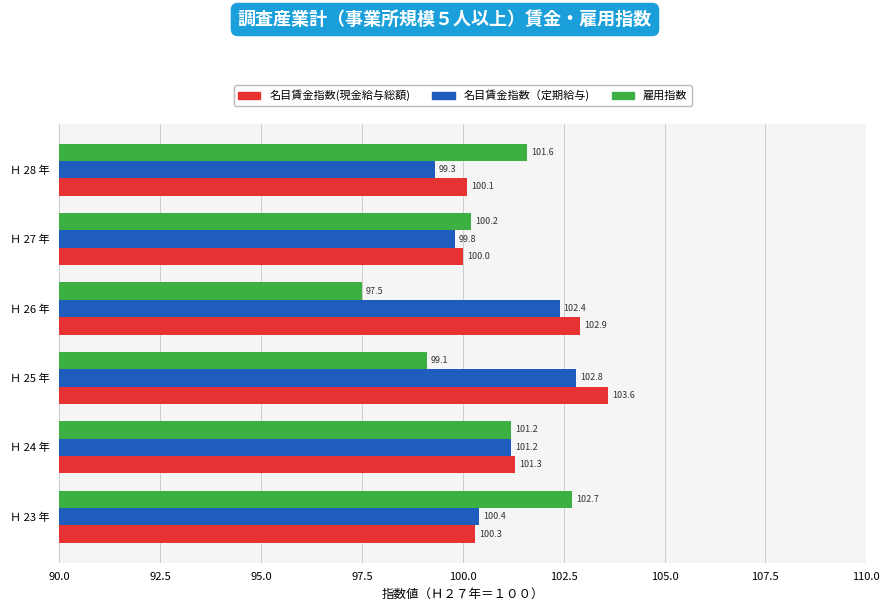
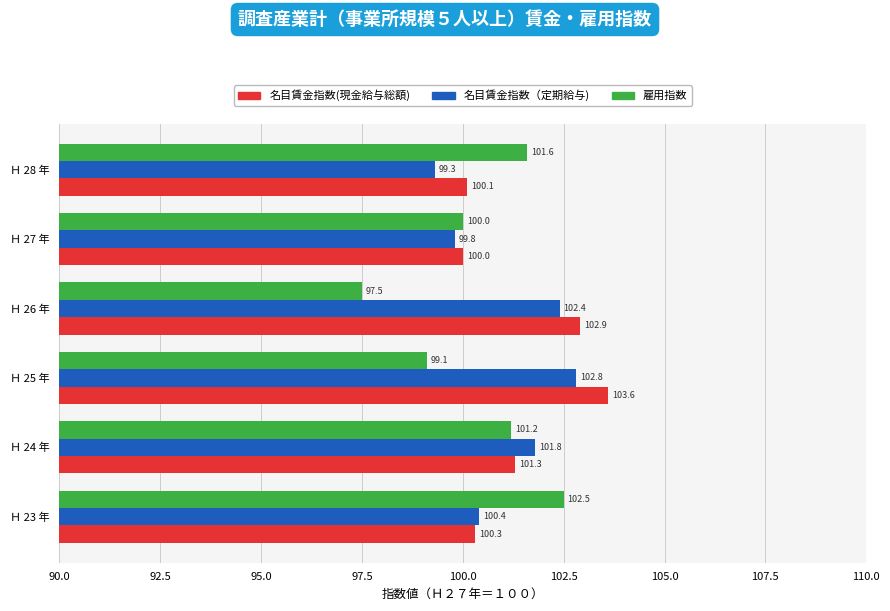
  {
    "名目賃金指数(現金給与総額)": {
      "Ｈ 28 年": 100.1,
      "Ｈ 27 年": 100.0,
      "Ｈ 26 年": 102.9,
      "Ｈ 25 年": 103.6,
      "Ｈ 24 年": 101.3,
      "Ｈ 23 年": 100.3
    },
    "名目賃金指数（定期給与)": {
      "Ｈ 28 年": 99.3,
      "Ｈ 27 年": 99.8,
      "Ｈ 26 年": 102.4,
      "Ｈ 25 年": 102.8,
-     "Ｈ 24 年": 101.2,
+     "Ｈ 24 年": 101.8,
      "Ｈ 23 年": 100.4
    },
    "雇用指数": {
      "Ｈ 28 年": 101.6,
-     "Ｈ 27 年": 100.2,
+     "Ｈ 27 年": 100.0,
      "Ｈ 26 年": 97.5,
      "Ｈ 25 年": 99.1,
      "Ｈ 24 年": 101.2,
-     "Ｈ 23 年": 102.7
+     "Ｈ 23 年": 102.5
    }
  }
